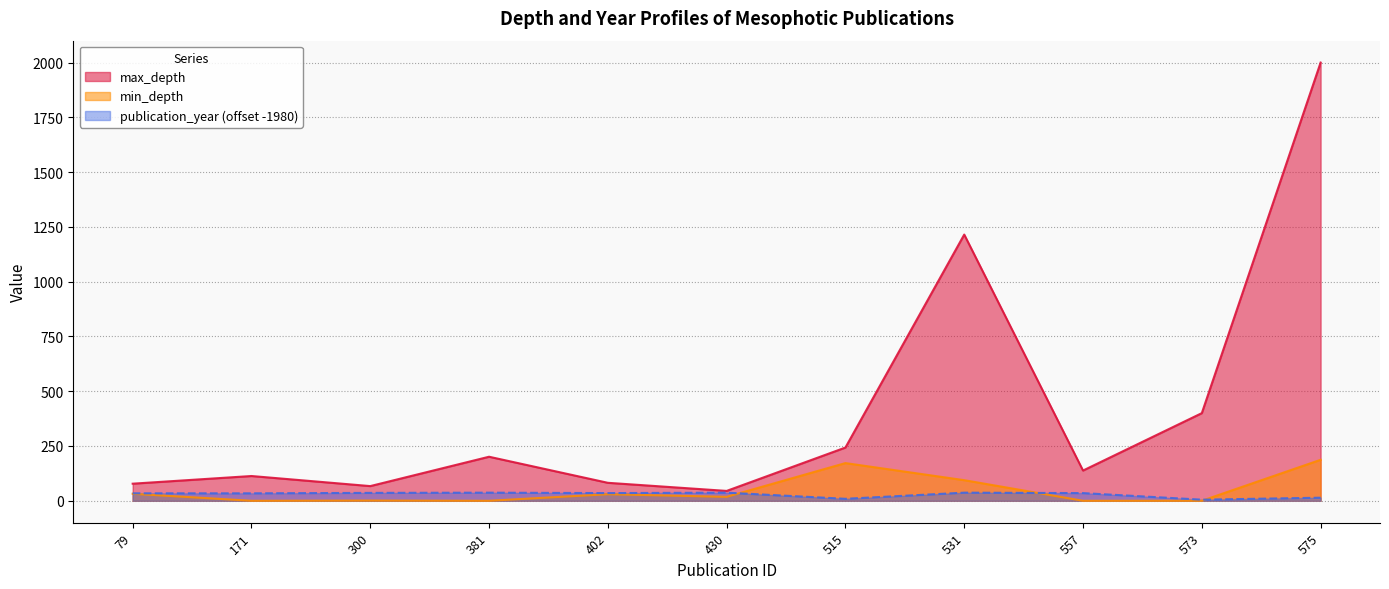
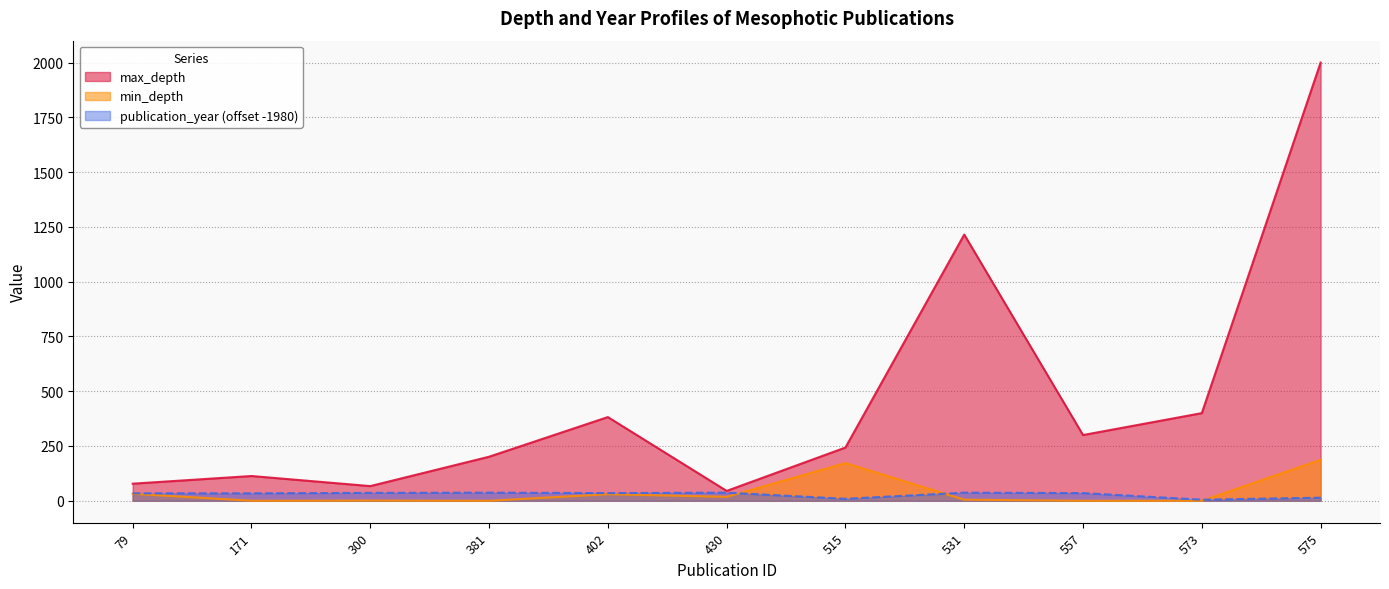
  {
    "max_depth": {
      "79": 80,
      "171": 110,
      "300": 70,
      "381": 200,
-     "402": 80,
+     "402": 380,
      "515": 240,
      "531": 1220,
-     "557": 140,
+     "557": 300,
      "573": 400,
      "575": 2000
    },
    "min_depth": {
      "171": 0,
      "300": 0,
      "381": 0,
      "430": 20,
      "515": 170,
-     "531": 90,
+     "531": 10,
      "557": 0,
      "575": 190
    },
    "publication_year (offset -1980)": {
      "171": 30,
      "300": 40,
      "381": 40,
      "515": 10,
      "531": 40,
      "557": 40,
      "575": 10
    }
  }
